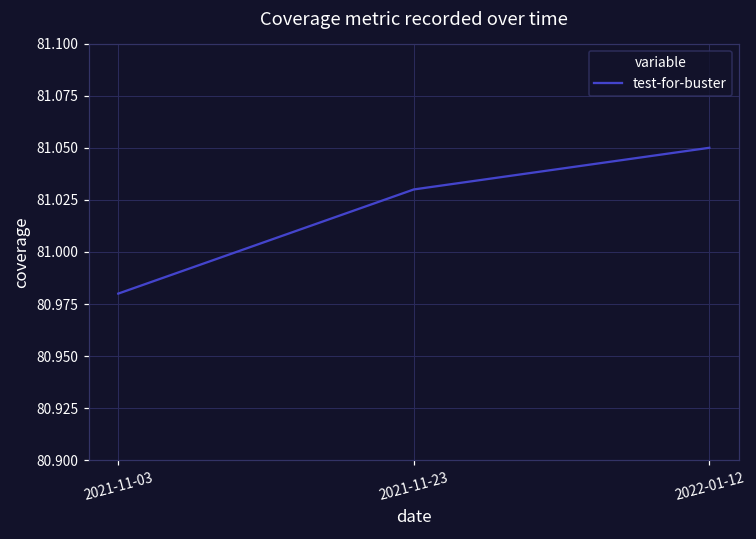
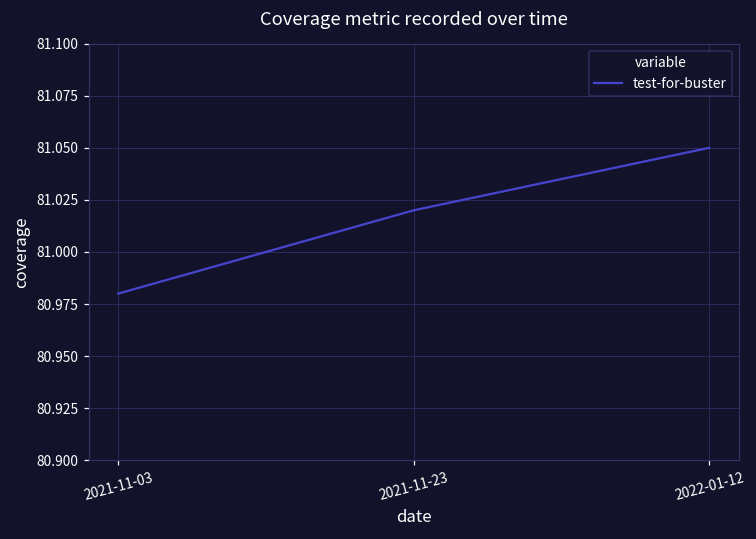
  {
    "2021-11-03": 80.98,
-   "2021-11-23": 81.03,
+   "2021-11-23": 81.02,
    "2022-01-12": 81.05
  }
